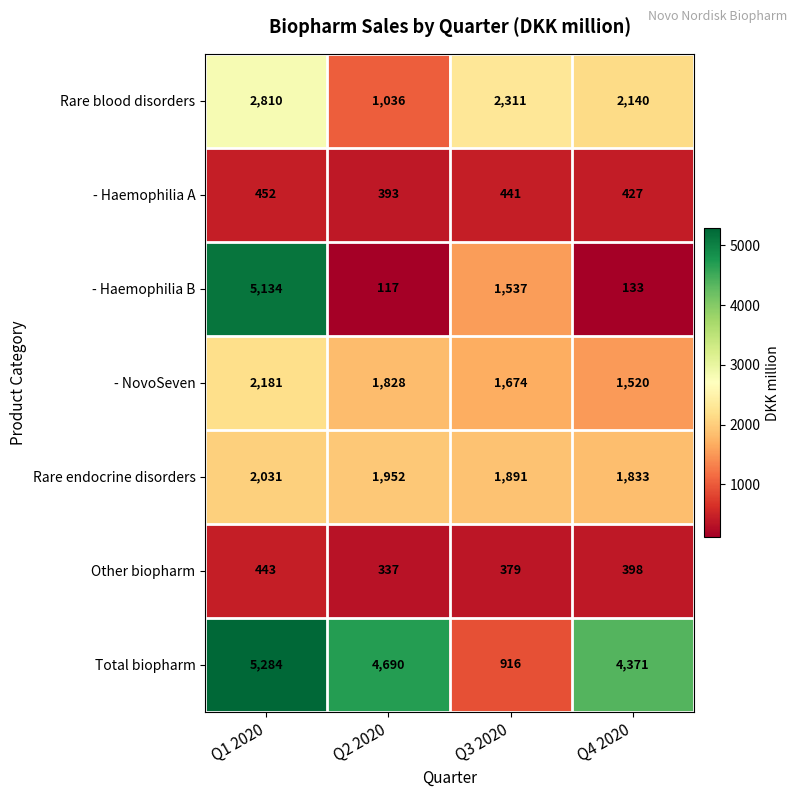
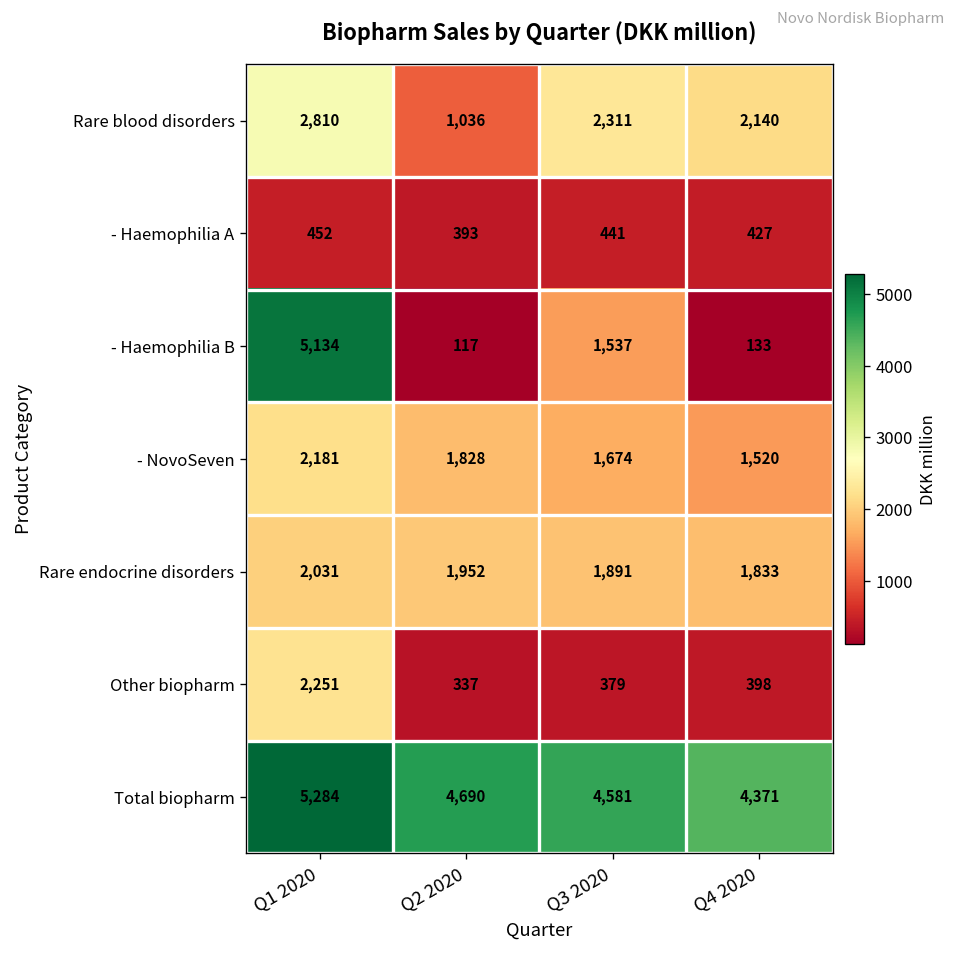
  {
    "Rare blood disorders": {
      "Q1 2020": "2,810",
      "Q2 2020": "1,036",
      "Q3 2020": "2,311",
      "Q4 2020": "2,140"
    },
    "- Haemophilia A": {
      "Q1 2020": "452",
      "Q2 2020": "393",
      "Q3 2020": "441",
      "Q4 2020": "427"
    },
    "- Haemophilia B": {
      "Q1 2020": "5,134",
      "Q2 2020": "117",
      "Q3 2020": "1,537",
      "Q4 2020": "133"
    },
    "- NovoSeven": {
      "Q1 2020": "2,181",
      "Q2 2020": "1,828",
      "Q3 2020": "1,674",
      "Q4 2020": "1,520"
    },
    "Rare endocrine disorders": {
      "Q1 2020": "2,031",
      "Q2 2020": "1,952",
      "Q3 2020": "1,891",
      "Q4 2020": "1,833"
    },
    "Other biopharm": {
-     "Q1 2020": "443",
+     "Q1 2020": "2,251",
      "Q2 2020": "337",
      "Q3 2020": "379",
      "Q4 2020": "398"
    },
    "Total biopharm": {
      "Q1 2020": "5,284",
      "Q2 2020": "4,690",
-     "Q3 2020": "916",
+     "Q3 2020": "4,581",
      "Q4 2020": "4,371"
    }
  }
